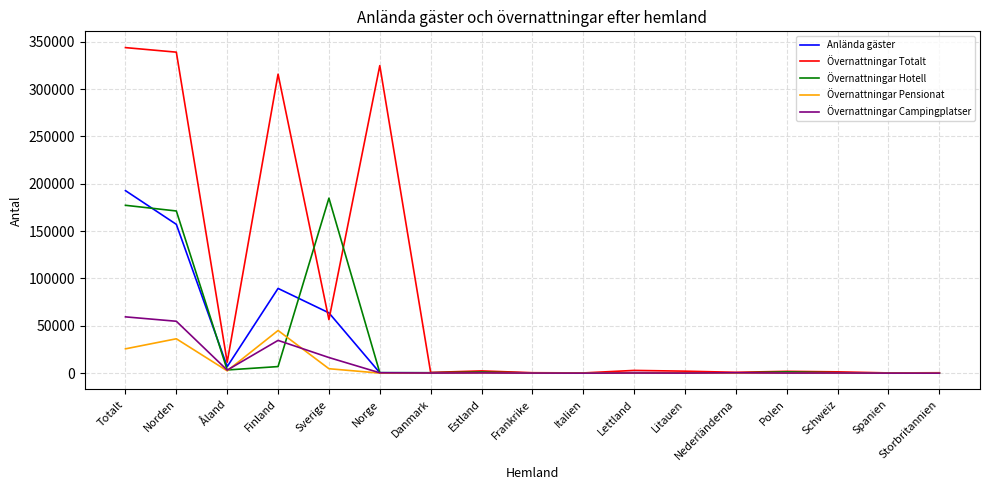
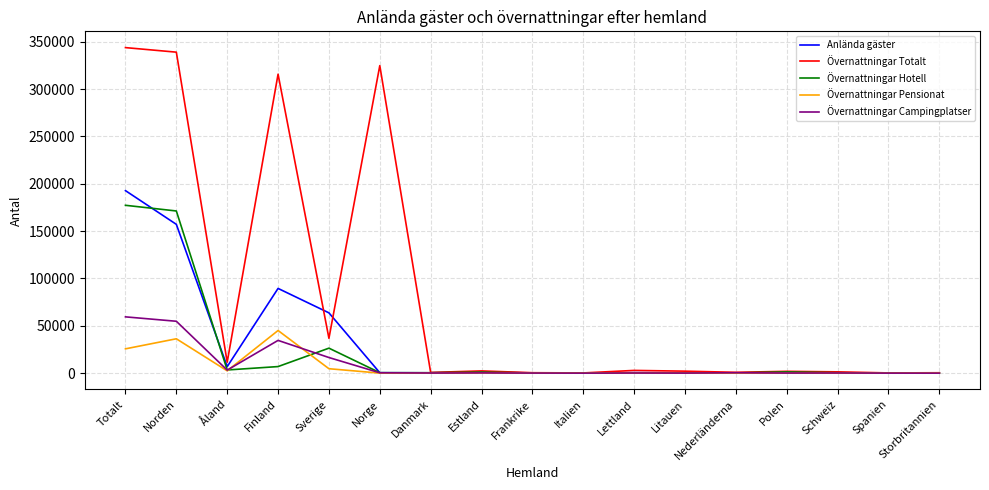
  {
    "Anlända gäster": {
      "Totalt": 190000,
      "Norden": 160000,
      "Åland": 10000,
      "Finland": 90000,
      "Sverige": 60000
    },
    "Övernattningar Totalt": {
      "Totalt": 340000,
      "Norden": 340000,
      "Åland": 10000,
      "Finland": 320000,
-     "Sverige": 60000,
+     "Sverige": 40000,
      "Norge": 320000
    },
    "Övernattningar Hotell": {
      "Totalt": 180000,
      "Norden": 170000,
      "Finland": 10000,
-     "Sverige": 180000
+     "Sverige": 30000
    },
    "Övernattningar Pensionat": {
      "Totalt": 30000,
      "Norden": 40000,
      "Finland": 50000,
      "Sverige": 0
    },
    "Övernattningar Campingplatser": {
      "Totalt": 60000,
      "Norden": 50000,
      "Finland": 30000,
      "Sverige": 20000
    }
  }
